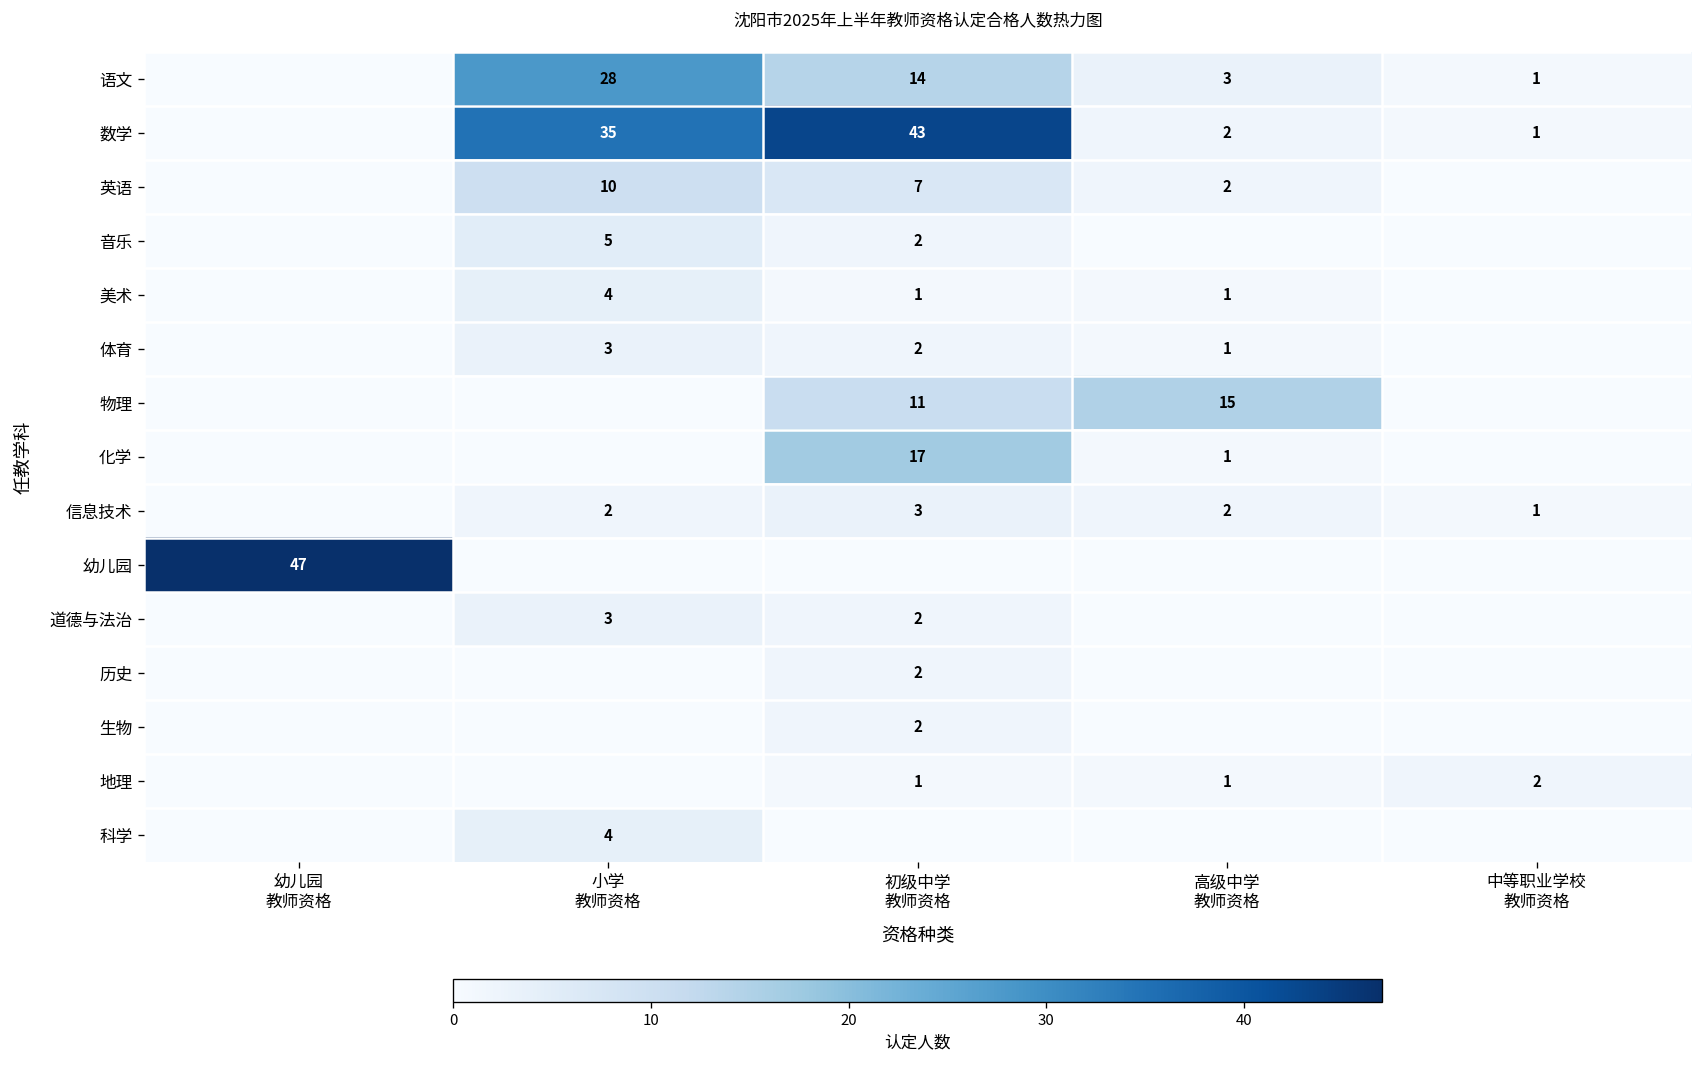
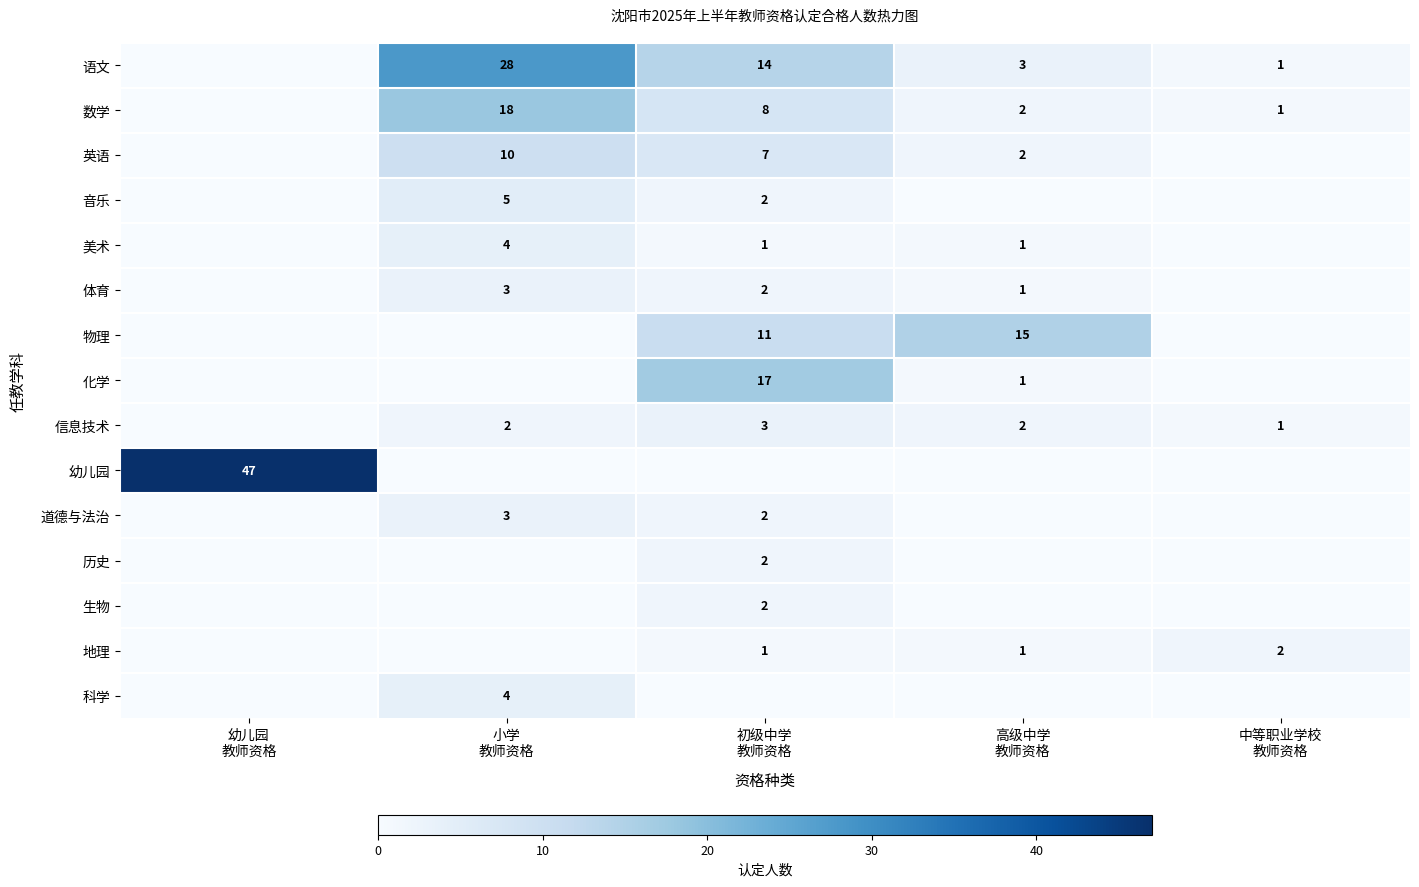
  {
    "语文": {
      "小学 教师资格": 28,
      "初级中学 教师资格": 14,
      "高级中学 教师资格": 3,
      "中等职业学校 教师资格": 1
    },
    "数学": {
-     "小学 教师资格": 35,
-     "初级中学 教师资格": 43,
+     "小学 教师资格": 18,
+     "初级中学 教师资格": 8,
      "高级中学 教师资格": 2,
      "中等职业学校 教师资格": 1
    },
    "英语": {
      "小学 教师资格": 10,
      "初级中学 教师资格": 7,
      "高级中学 教师资格": 2
    },
    "音乐": {
      "小学 教师资格": 5,
      "初级中学 教师资格": 2
    },
    "美术": {
      "小学 教师资格": 4,
      "初级中学 教师资格": 1,
      "高级中学 教师资格": 1
    },
    "体育": {
      "小学 教师资格": 3,
      "初级中学 教师资格": 2,
      "高级中学 教师资格": 1
    },
    "物理": {
      "初级中学 教师资格": 11,
      "高级中学 教师资格": 15
    },
    "化学": {
      "初级中学 教师资格": 17,
      "高级中学 教师资格": 1
    },
    "信息技术": {
      "小学 教师资格": 2,
      "初级中学 教师资格": 3,
      "高级中学 教师资格": 2,
      "中等职业学校 教师资格": 1
    },
    "幼儿园": {
      "幼儿园 教师资格": 47
    },
    "道德与法治": {
      "小学 教师资格": 3,
      "初级中学 教师资格": 2
    },
    "历史": {
      "初级中学 教师资格": 2
    },
    "生物": {
      "初级中学 教师资格": 2
    },
    "地理": {
      "初级中学 教师资格": 1,
      "高级中学 教师资格": 1,
      "中等职业学校 教师资格": 2
    },
    "科学": {
      "小学 教师资格": 4
    }
  }
